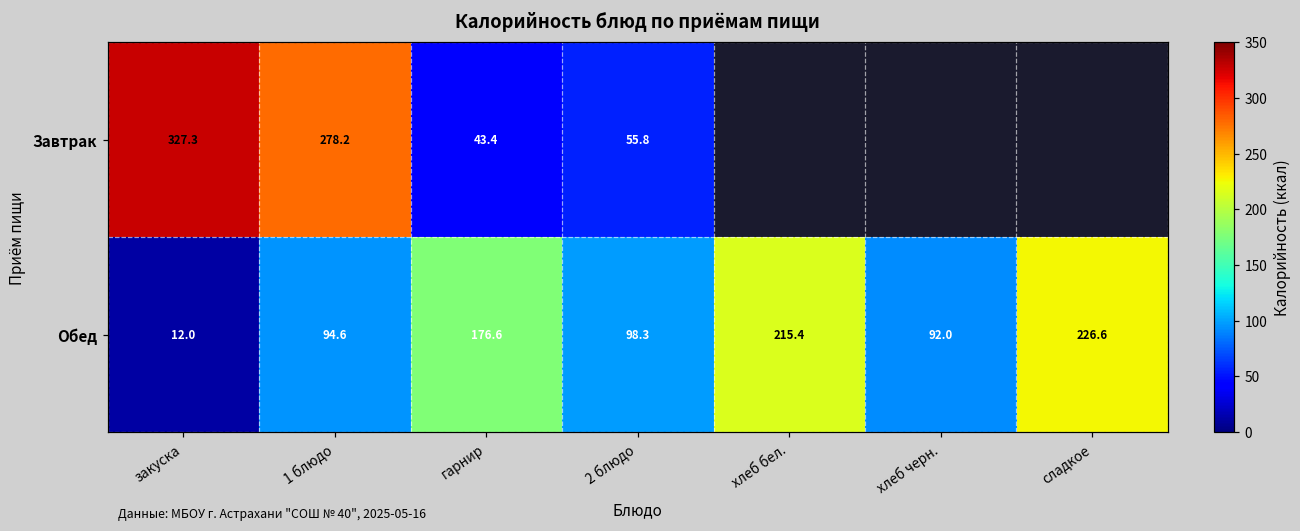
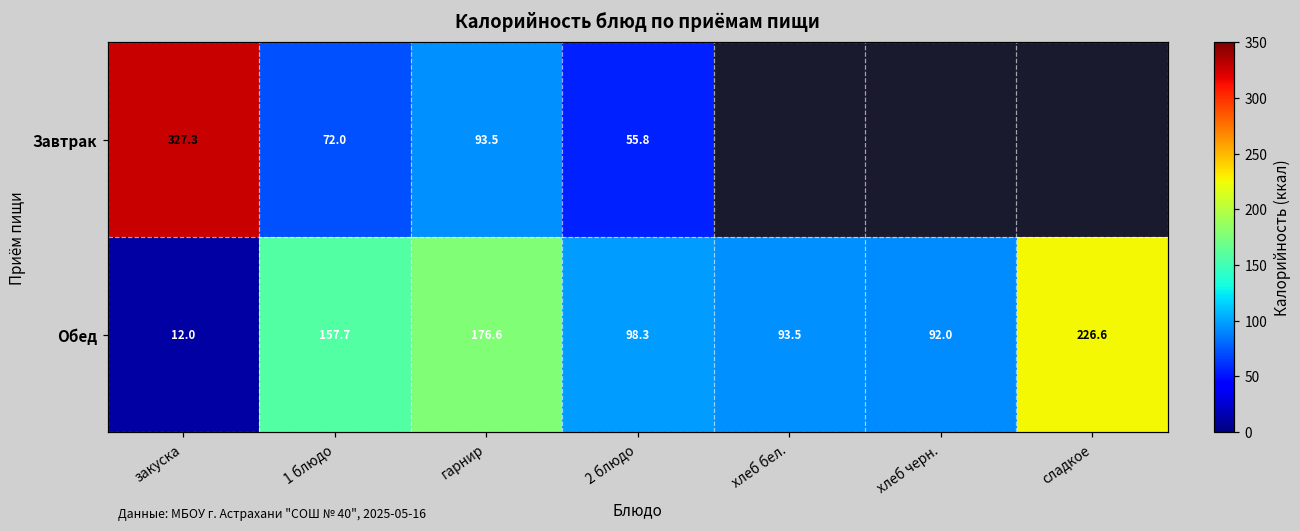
  {
    "Завтрак": {
      "закуска": 327.3,
-     "1 блюдо": 278.2,
-     "гарнир": 43.4,
+     "1 блюдо": 72.0,
+     "гарнир": 93.5,
      "2 блюдо": 55.8
    },
    "Обед": {
      "закуска": 12.0,
-     "1 блюдо": 94.6,
+     "1 блюдо": 157.7,
      "гарнир": 176.6,
      "2 блюдо": 98.3,
-     "хлеб бел.": 215.4,
+     "хлеб бел.": 93.5,
      "хлеб черн.": 92.0,
      "сладкое": 226.6
    }
  }
